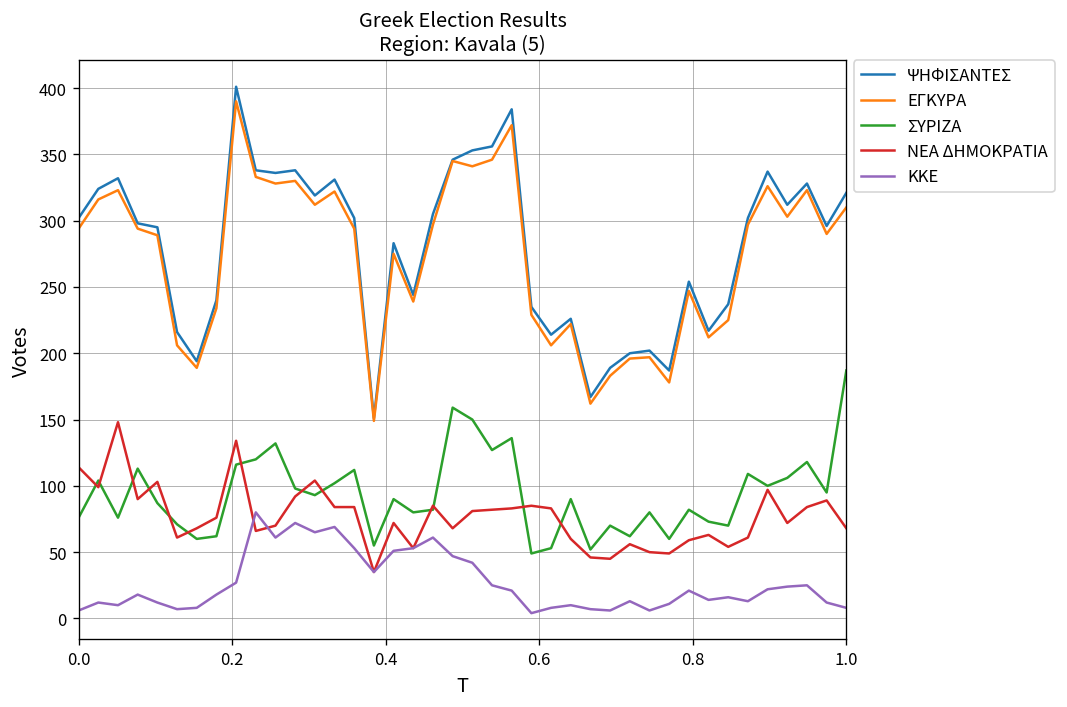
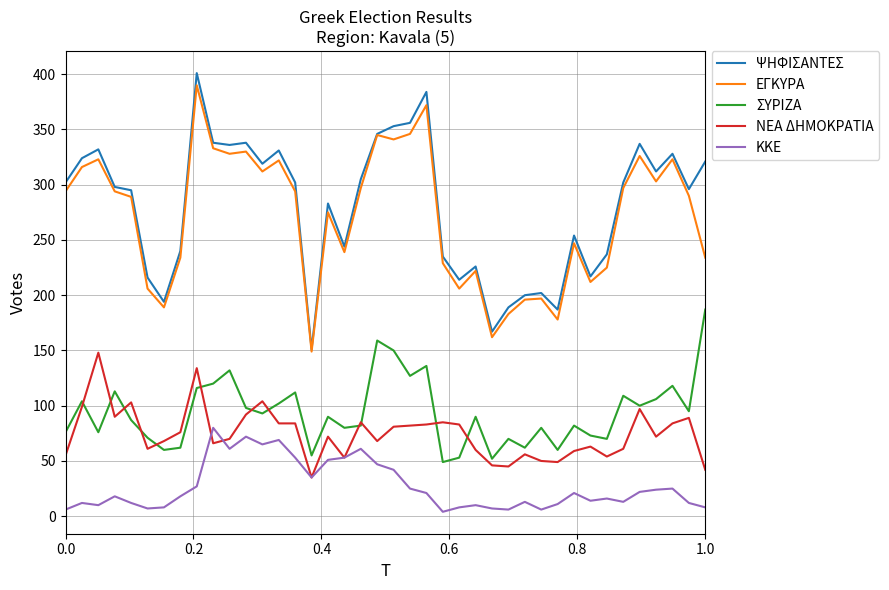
  {
    "ΨΗΦΙΣΑΝΤΕΣ": {
      "0.0": 302,
      "1.0": 321
    },
    "ΕΓΚΥΡΑ": {
      "0.0": 294,
-     "1.0": 310
+     "1.0": 234
    },
    "ΣΥΡΙΖΑ": {
      "0.0": 76,
      "1.0": 187
    },
    "ΝΕΑ ΔΗΜΟΚΡΑΤΙΑ": {
-     "0.0": 114,
-     "1.0": 68
+     "0.0": 55,
+     "1.0": 42
    },
    "ΚΚΕ": {
      "0.0": 6,
      "1.0": 8
    }
  }
